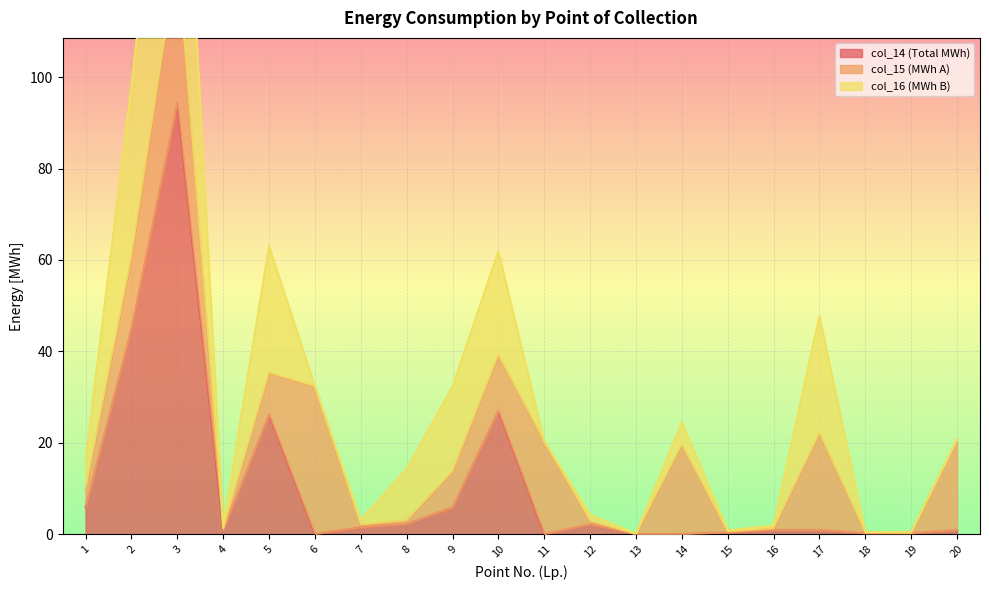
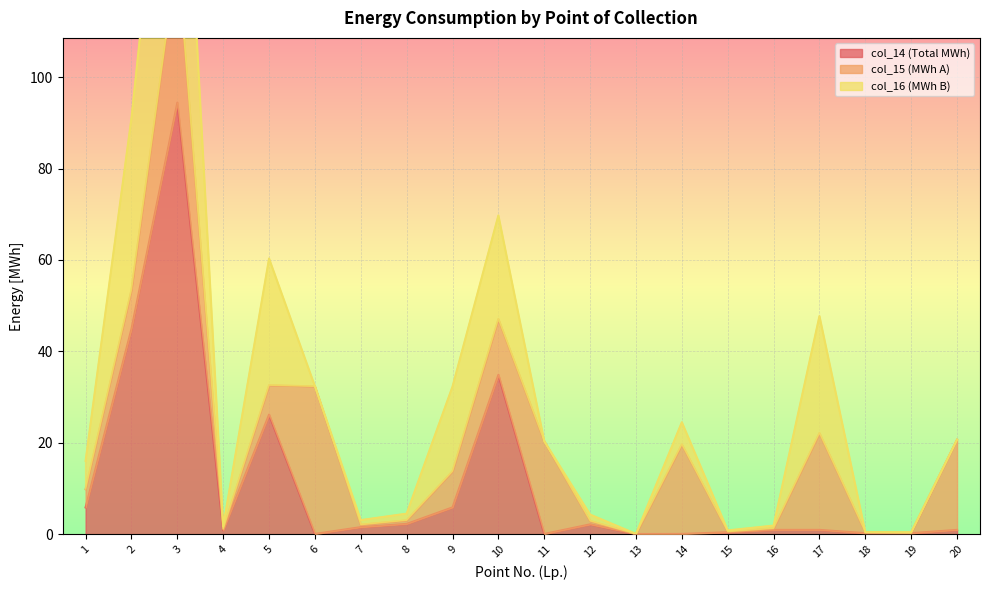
  {
    "col_14 (Total MWh)": {
      "1": 6,
      "2": 45,
      "3": 94,
      "5": 26,
      "6": 0,
      "8": 2,
      "9": 6,
-     "10": 27,
+     "10": 35,
      "11": 0,
      "12": 2,
      "14": 0,
      "17": 1,
      "20": 1
    },
    "col_15 (MWh A)": {
      "1": 4,
-     "2": 16,
-     "5": 9,
+     "2": 9,
+     "5": 6,
      "8": 1,
      "9": 8,
      "10": 12,
      "12": 1,
      "14": 20,
      "17": 21
    },
    "col_16 (MWh B)": {
      "1": 6,
      "2": 38,
      "5": 28,
      "7": 1,
-     "8": 11,
+     "8": 1,
      "9": 19,
      "10": 23,
      "12": 1,
      "14": 5,
      "16": 1,
      "17": 26
    }
  }
